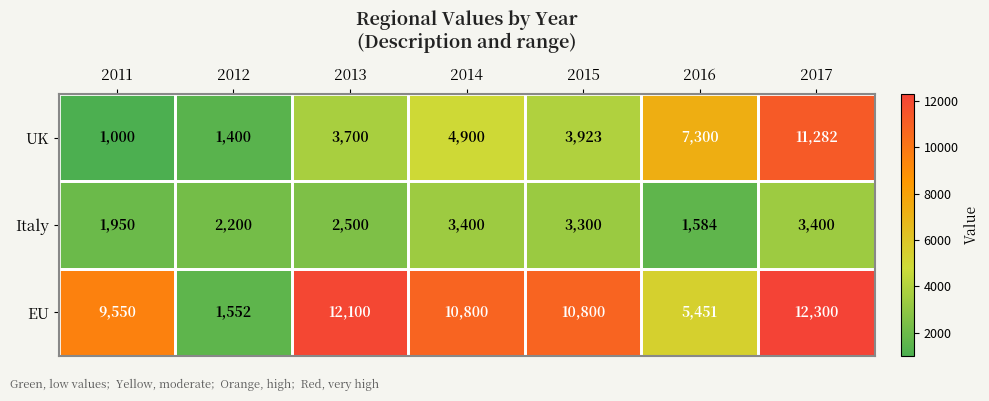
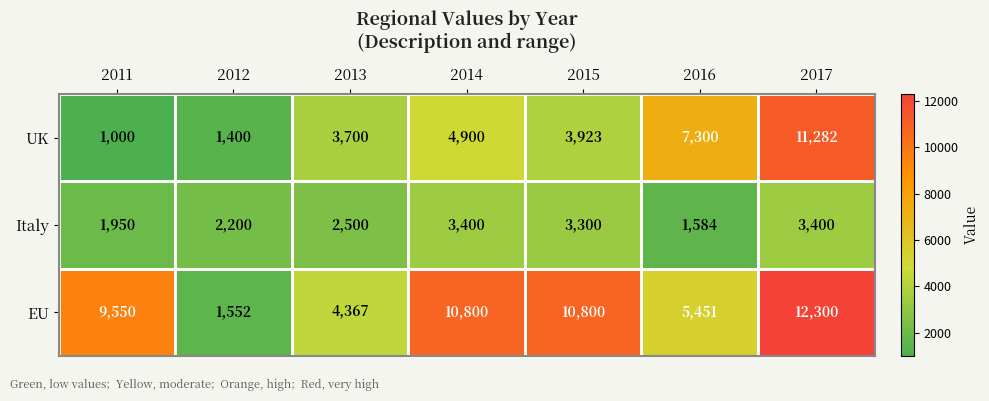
  {
    "UK": {
      "2011": "1,000",
      "2012": "1,400",
      "2013": "3,700",
      "2014": "4,900",
      "2015": "3,923",
      "2016": "7,300",
      "2017": "11,282"
    },
    "Italy": {
      "2011": "1,950",
      "2012": "2,200",
      "2013": "2,500",
      "2014": "3,400",
      "2015": "3,300",
      "2016": "1,584",
      "2017": "3,400"
    },
    "EU": {
      "2011": "9,550",
      "2012": "1,552",
-     "2013": "12,100",
+     "2013": "4,367",
      "2014": "10,800",
      "2015": "10,800",
      "2016": "5,451",
      "2017": "12,300"
    }
  }
